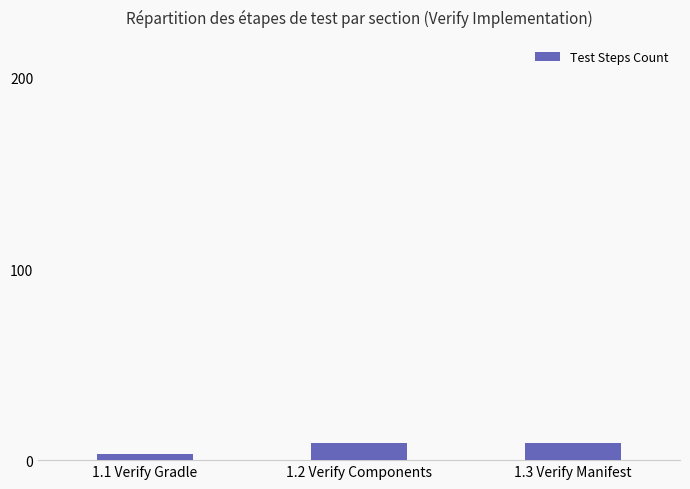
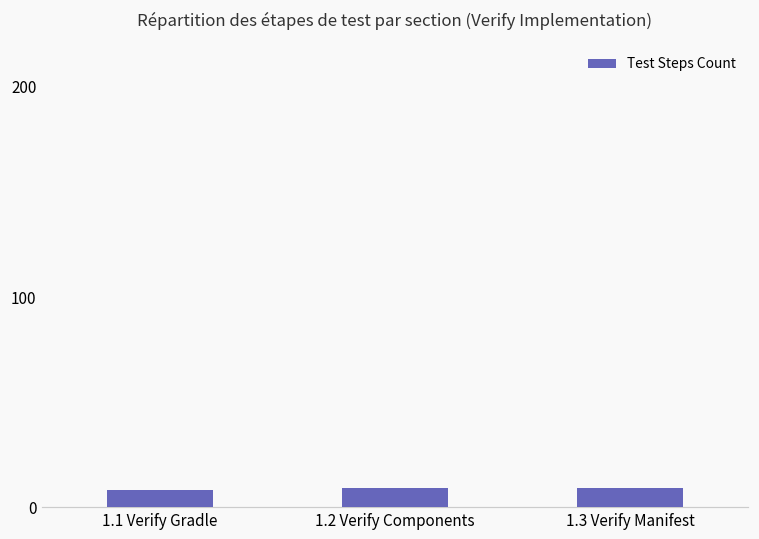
  {
-   "1.1 Verify Gradle": 3,
+   "1.1 Verify Gradle": 8,
    "1.2 Verify Components": 9,
    "1.3 Verify Manifest": 9
  }
